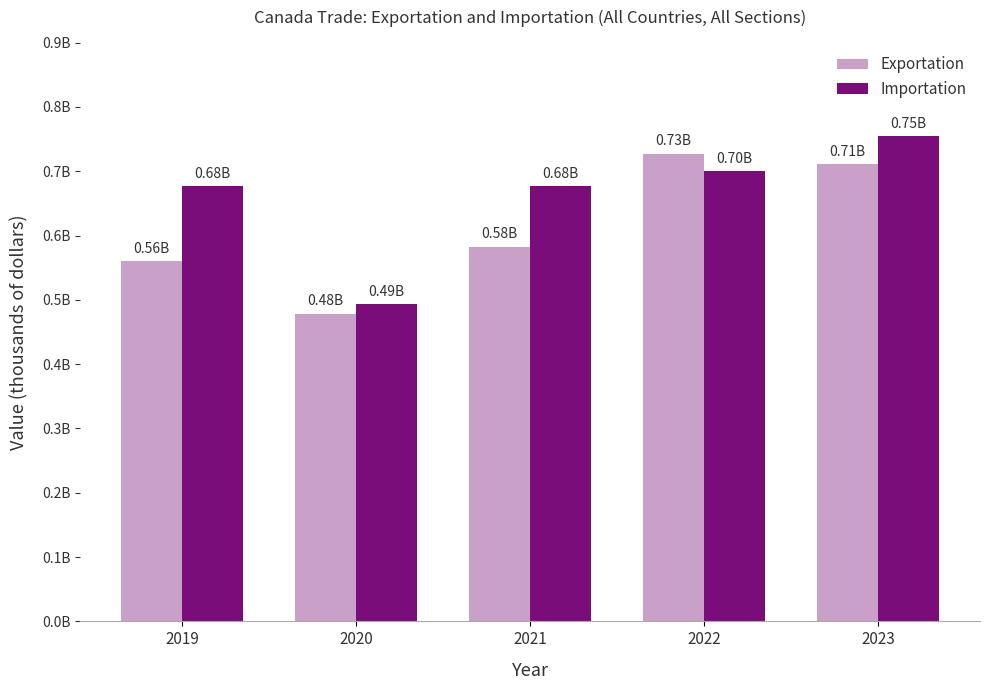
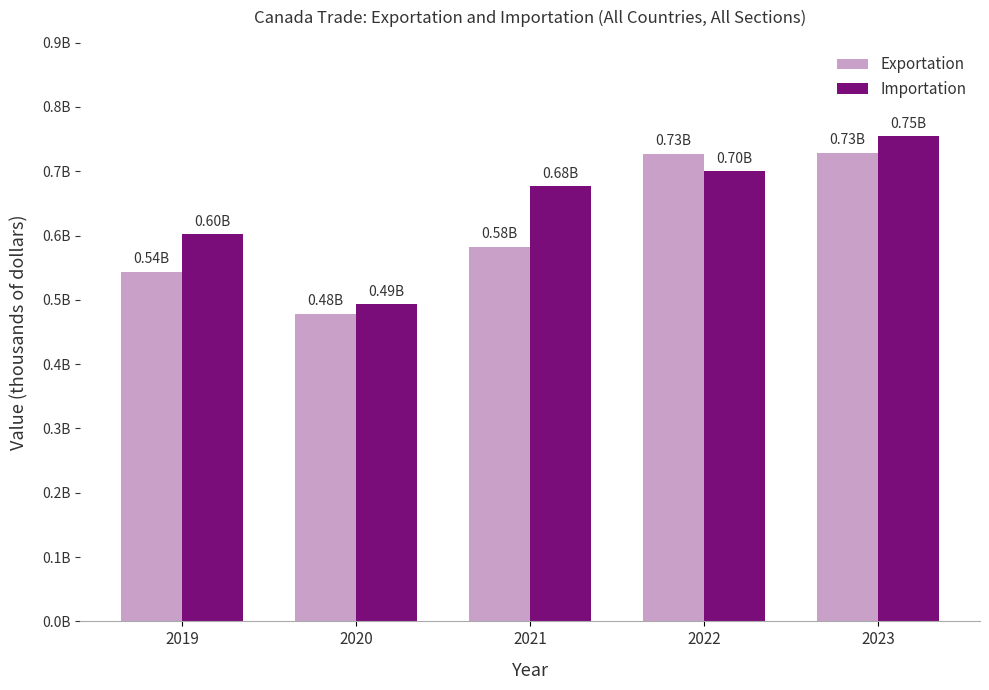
  {
    "Exportation": {
-     "2019": "0.56B",
+     "2019": "0.54B",
      "2020": "0.48B",
      "2021": "0.58B",
      "2022": "0.73B",
-     "2023": "0.71B"
+     "2023": "0.73B"
    },
    "Importation": {
-     "2019": "0.68B",
+     "2019": "0.60B",
      "2020": "0.49B",
      "2021": "0.68B",
      "2022": "0.70B",
      "2023": "0.75B"
    }
  }
